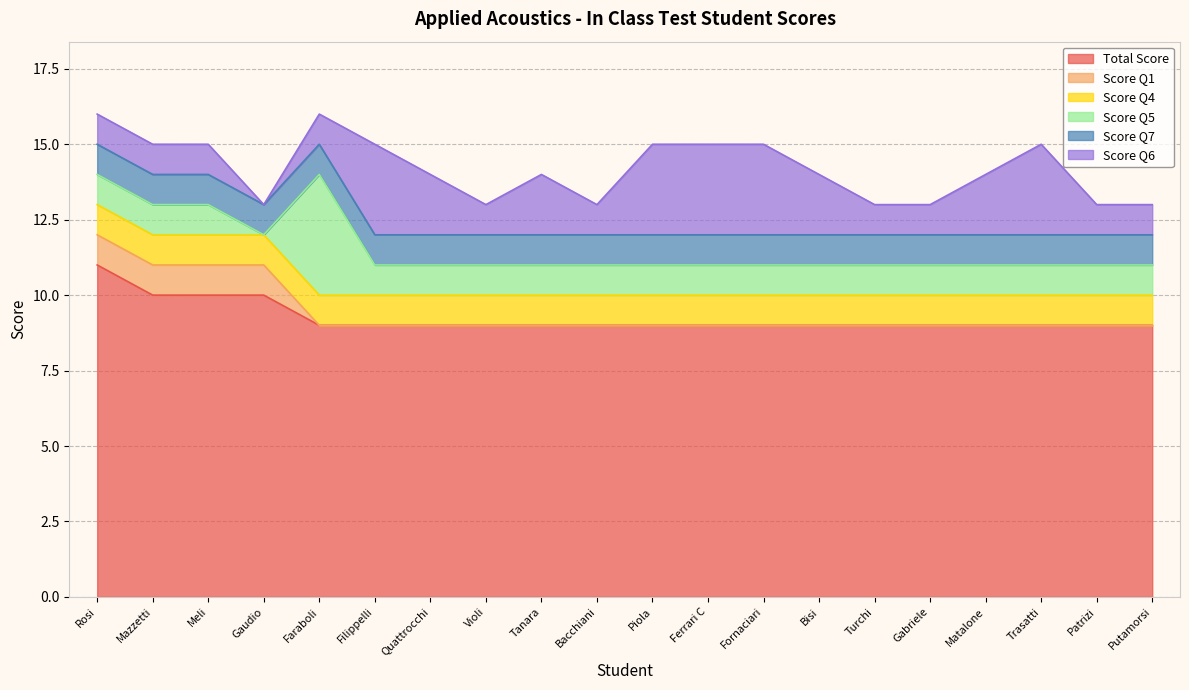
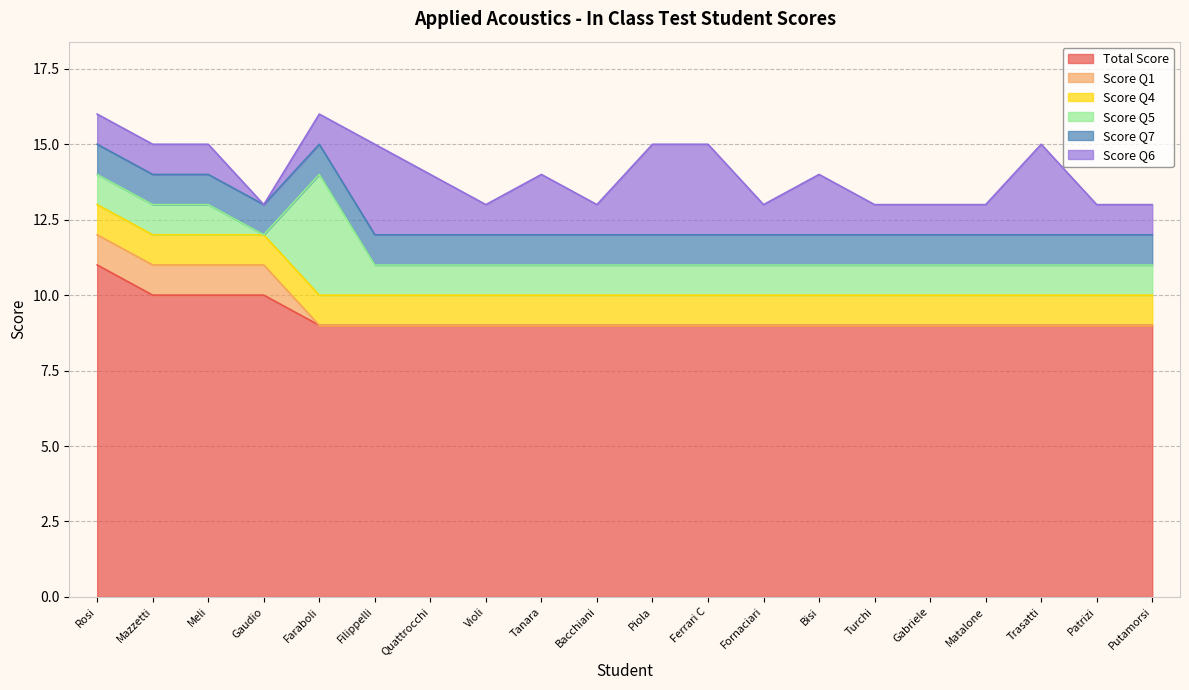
  {
    "Total Score": {
      "Rosi": 11,
      "Mazzetti": 10,
      "Meli": 10,
      "Gaudio": 10
    },
    "Score Q1": {
      "Rosi": 12,
      "Mazzetti": 11,
      "Meli": 11,
      "Gaudio": 11
    },
    "Score Q4": {
      "Rosi": 1,
      "Mazzetti": 1,
      "Meli": 1,
      "Faraboli": 1,
      "Filippelli": 1,
      "Quattrocchi": 1,
      "Violi": 1,
      "Tanara": 1,
      "Bacchiani": 1,
      "Piola": 1,
      "Ferrari C": 1,
      "Fornaciari": 1,
      "Bisi": 1,
      "Turchi": 1,
      "Gabriele": 1,
      "Matalone": 1,
      "Trasatti": 1,
      "Patrizi": 1,
      "Putamorsi": 1
    },
    "Score Q5": {
      "Rosi": 1,
      "Mazzetti": 1,
      "Meli": 1,
      "Faraboli": 4,
      "Filippelli": 1,
      "Quattrocchi": 1,
      "Violi": 1,
      "Tanara": 1,
      "Bacchiani": 1,
      "Piola": 1,
      "Ferrari C": 1,
      "Fornaciari": 1,
      "Bisi": 1,
      "Turchi": 1,
      "Gabriele": 1,
      "Matalone": 1,
      "Trasatti": 1,
      "Patrizi": 1,
      "Putamorsi": 1
    },
    "Score Q7": {
      "Rosi": 1,
      "Mazzetti": 1,
      "Meli": 1,
      "Faraboli": 1,
      "Filippelli": 1,
      "Quattrocchi": 1,
      "Violi": 1,
      "Tanara": 1,
      "Bacchiani": 1,
      "Piola": 1,
      "Ferrari C": 1,
      "Fornaciari": 1,
      "Bisi": 1,
      "Turchi": 1,
      "Gabriele": 1,
      "Matalone": 1,
      "Trasatti": 1,
      "Patrizi": 1,
      "Putamorsi": 1
    },
    "Score Q6": {
      "Rosi": 1,
      "Mazzetti": 1,
      "Meli": 1,
      "Faraboli": 1,
      "Filippelli": 3,
      "Quattrocchi": 2,
      "Violi": 1,
      "Tanara": 2,
      "Bacchiani": 1,
      "Piola": 3,
      "Ferrari C": 3,
-     "Fornaciari": 3,
+     "Fornaciari": 1,
      "Bisi": 2,
      "Turchi": 1,
      "Gabriele": 1,
-     "Matalone": 2,
+     "Matalone": 1,
      "Trasatti": 3,
      "Patrizi": 1,
      "Putamorsi": 1
    }
  }
